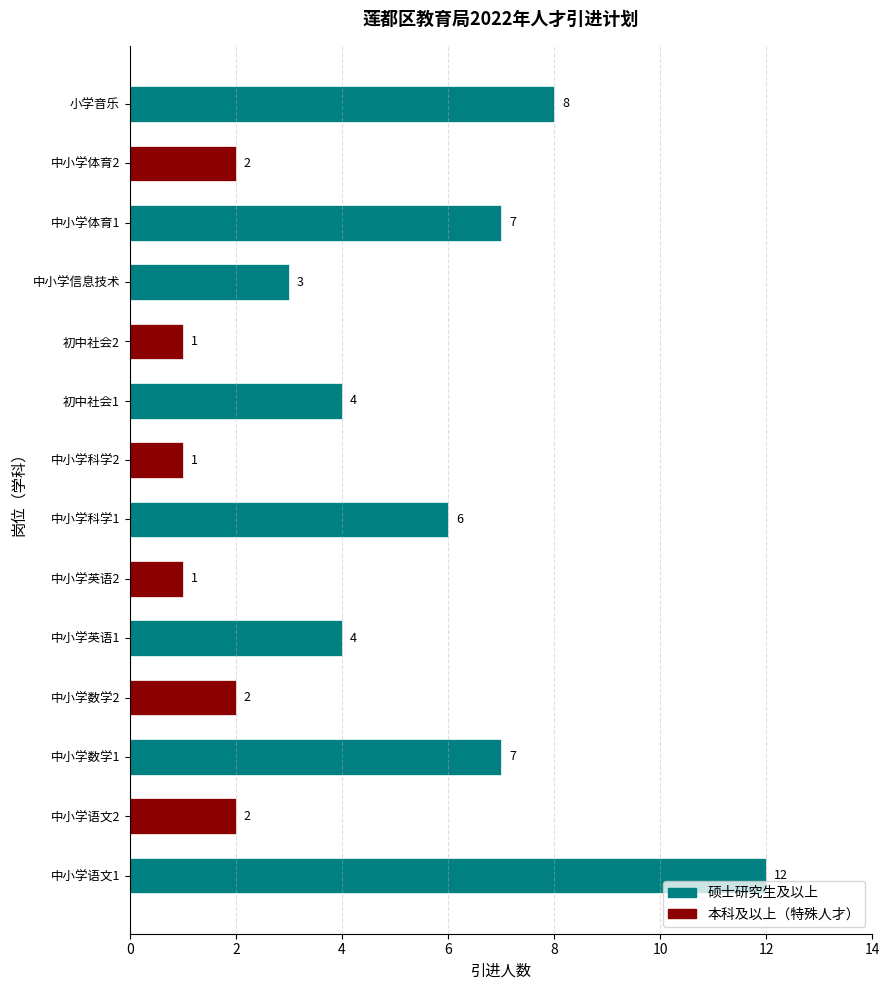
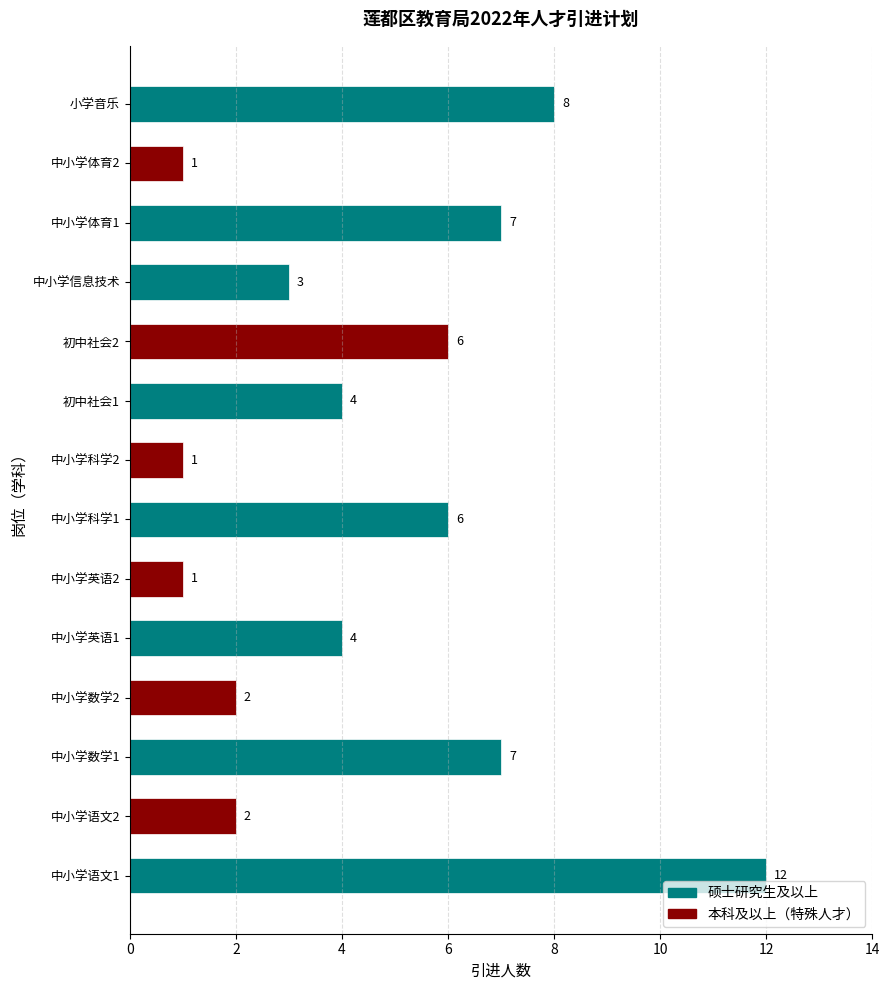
  {
    "小学音乐": 8,
-   "中小学体育2": 2,
+   "中小学体育2": 1,
    "中小学体育1": 7,
    "中小学信息技术": 3,
-   "初中社会2": 1,
+   "初中社会2": 6,
    "初中社会1": 4,
    "中小学科学2": 1,
    "中小学科学1": 6,
    "中小学英语2": 1,
    "中小学英语1": 4,
    "中小学数学2": 2,
    "中小学数学1": 7,
    "中小学语文2": 2
  }
